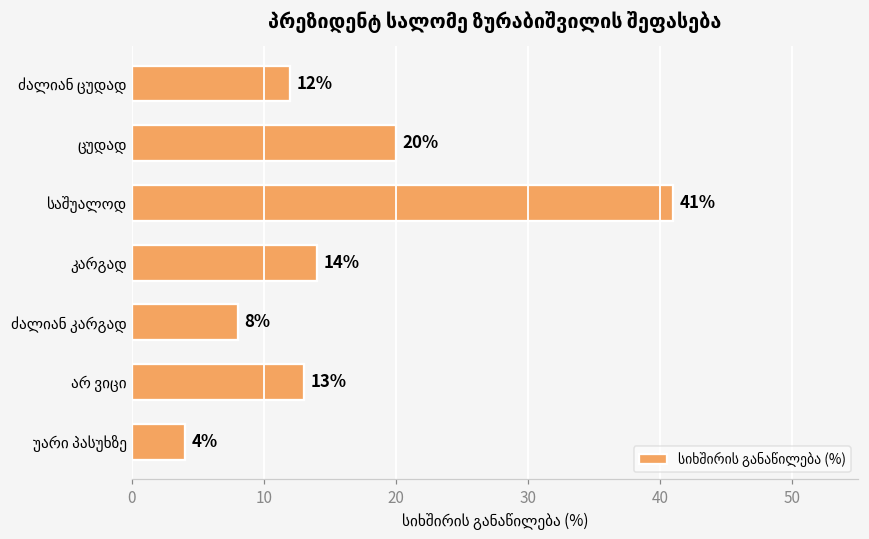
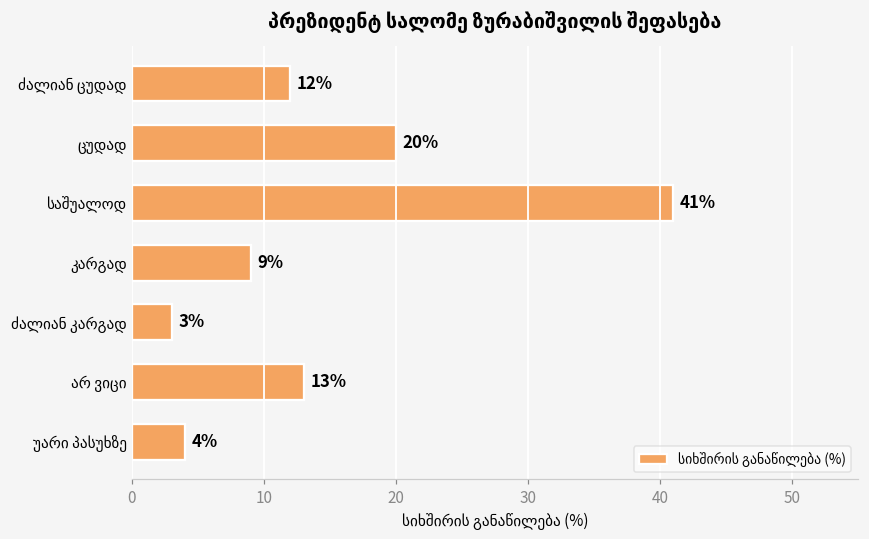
  {
    "ძალიან ცუდად": "12%",
    "ცუდად": "20%",
    "საშუალოდ": "41%",
-   "კარგად": "14%",
-   "ძალიან კარგად": "8%",
+   "კარგად": "9%",
+   "ძალიან კარგად": "3%",
    "არ ვიცი": "13%",
    "უარი პასუხზე": "4%"
  }
